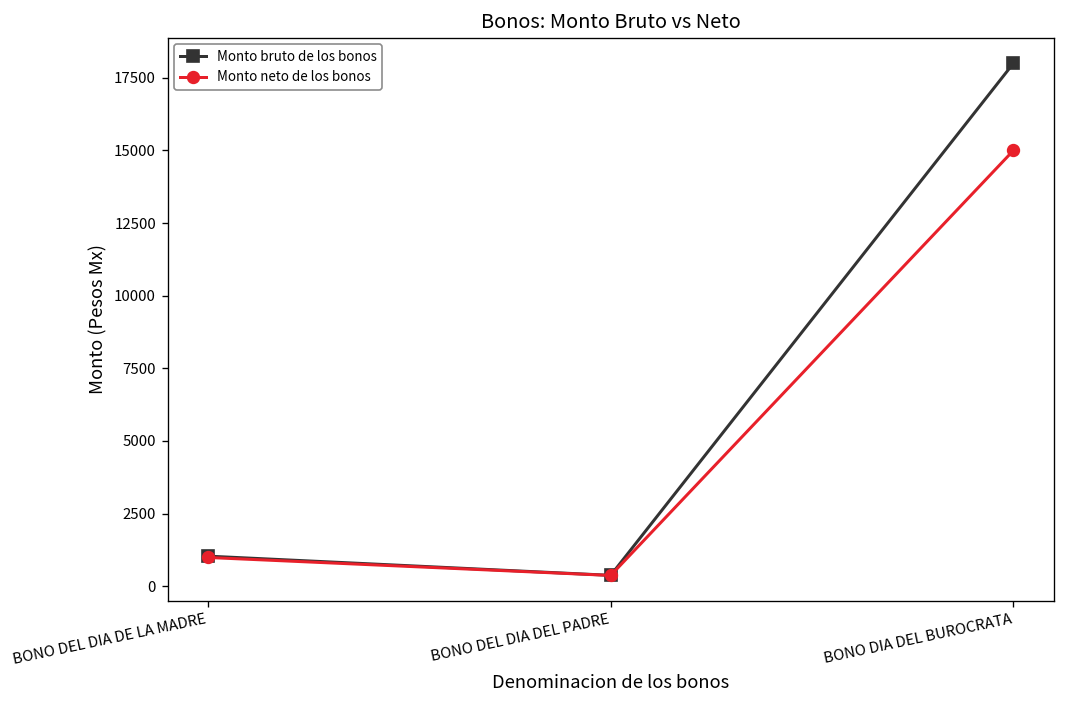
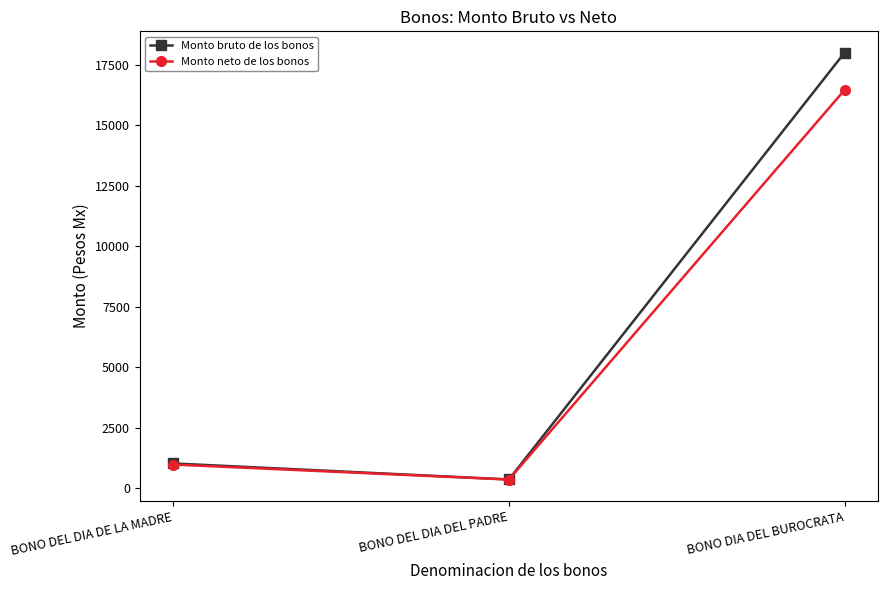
  {
    "Monto bruto de los bonos": {
      "BONO DIA DEL BUROCRATA": 18000
    },
    "Monto neto de los bonos": {
-     "BONO DIA DEL BUROCRATA": 15000
+     "BONO DIA DEL BUROCRATA": 16500
    }
  }
